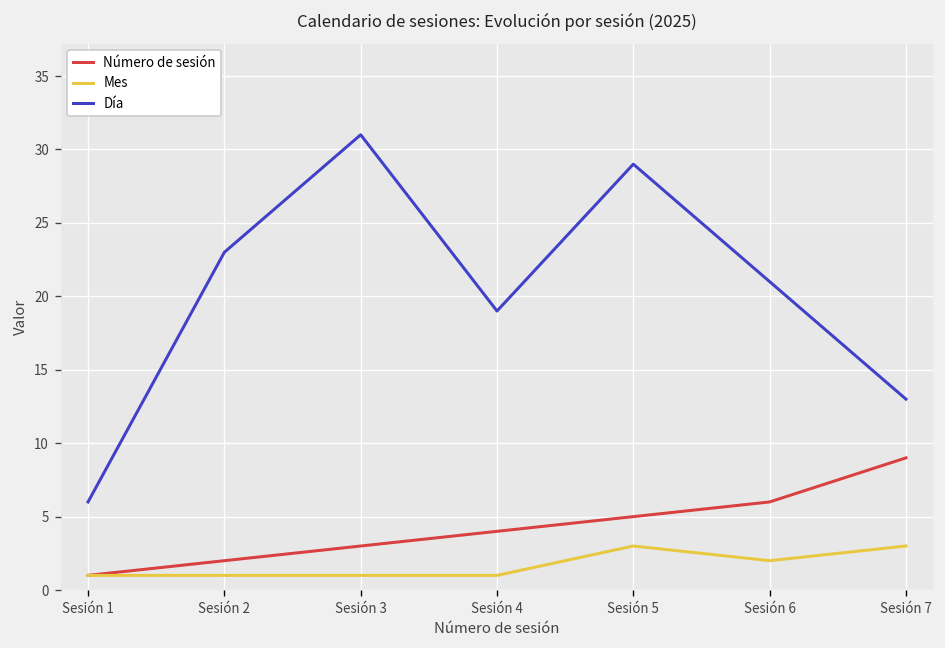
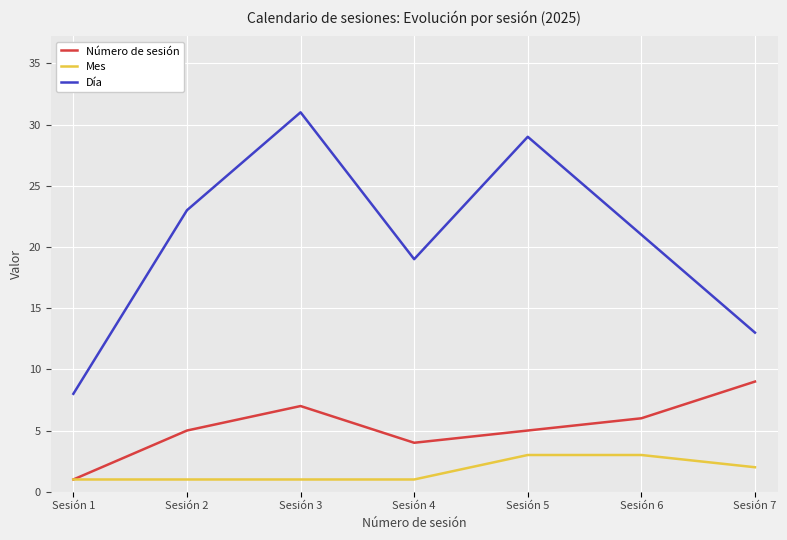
  {
    "Número de sesión": {
-     "Sesión 2": 2,
-     "Sesión 3": 3,
+     "Sesión 2": 5,
+     "Sesión 3": 7,
      "Sesión 4": 4,
      "Sesión 5": 5,
      "Sesión 6": 6,
      "Sesión 7": 9
    },
    "Mes": {
      "Sesión 2": 1,
      "Sesión 3": 1,
      "Sesión 4": 1,
      "Sesión 5": 3,
-     "Sesión 6": 2,
-     "Sesión 7": 3
+     "Sesión 6": 3,
+     "Sesión 7": 2
    },
    "Día": {
-     "Sesión 1": 6,
+     "Sesión 1": 8,
      "Sesión 2": 23,
      "Sesión 3": 31,
      "Sesión 4": 19,
      "Sesión 5": 29,
      "Sesión 6": 21,
      "Sesión 7": 13
    }
  }
